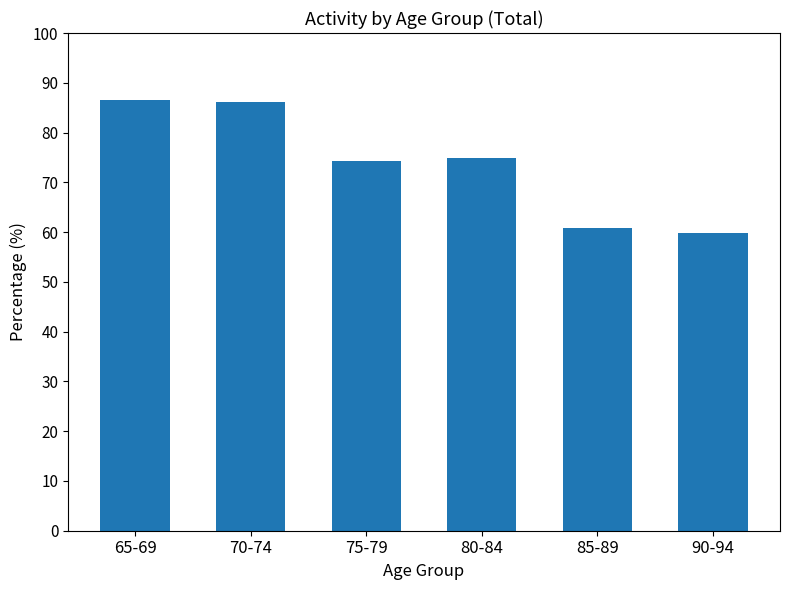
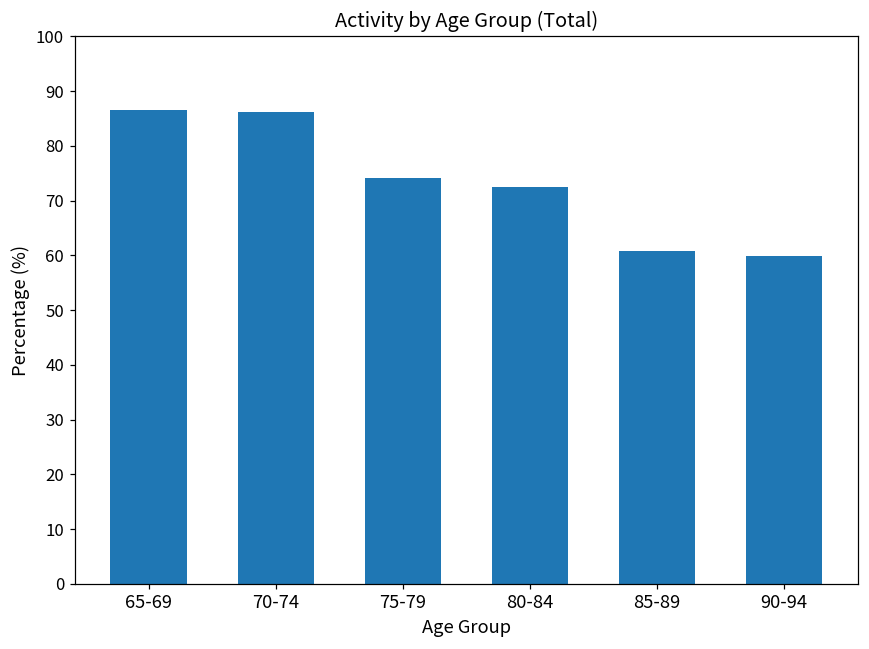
  {
    "65-69": 87,
    "70-74": 86,
    "75-79": 74,
-   "80-84": 75,
+   "80-84": 73,
    "85-89": 61,
    "90-94": 60
  }
